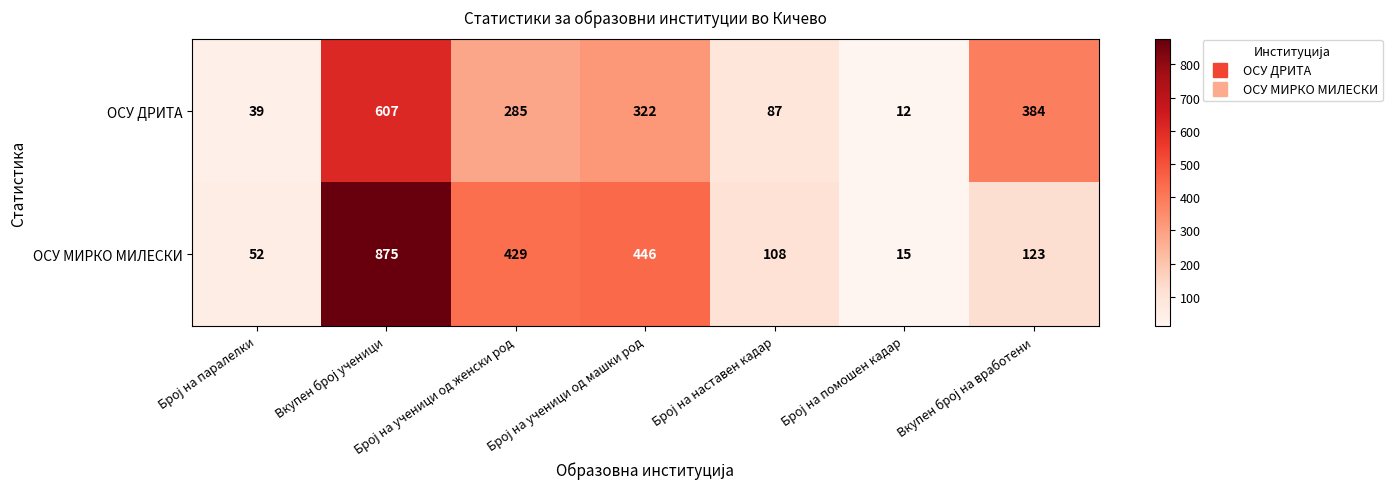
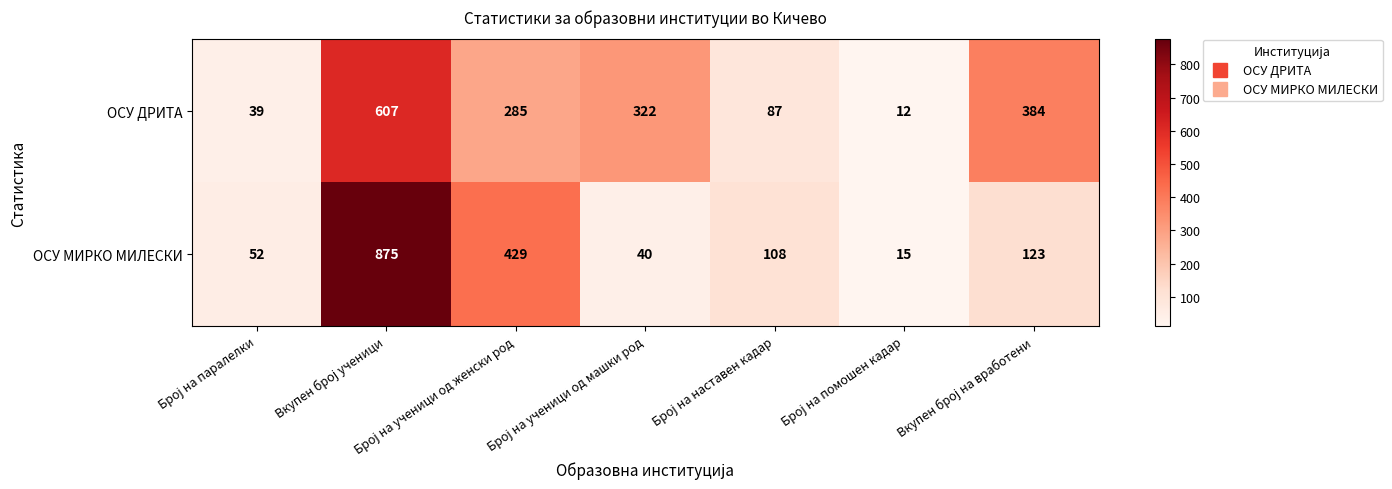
  {
    "ОСУ ДРИТА": {
      "Број на паралелки": 39,
      "Вкупен број ученици": 607,
      "Број на ученици од женски род": 285,
      "Број на ученици од машки род": 322,
      "Број на наставен кадар": 87,
      "Број на помошен кадар": 12,
      "Вкупен број на вработени": 384
    },
    "ОСУ МИРКО МИЛЕСКИ": {
      "Број на паралелки": 52,
      "Вкупен број ученици": 875,
      "Број на ученици од женски род": 429,
-     "Број на ученици од машки род": 446,
+     "Број на ученици од машки род": 40,
      "Број на наставен кадар": 108,
      "Број на помошен кадар": 15,
      "Вкупен број на вработени": 123
    }
  }
